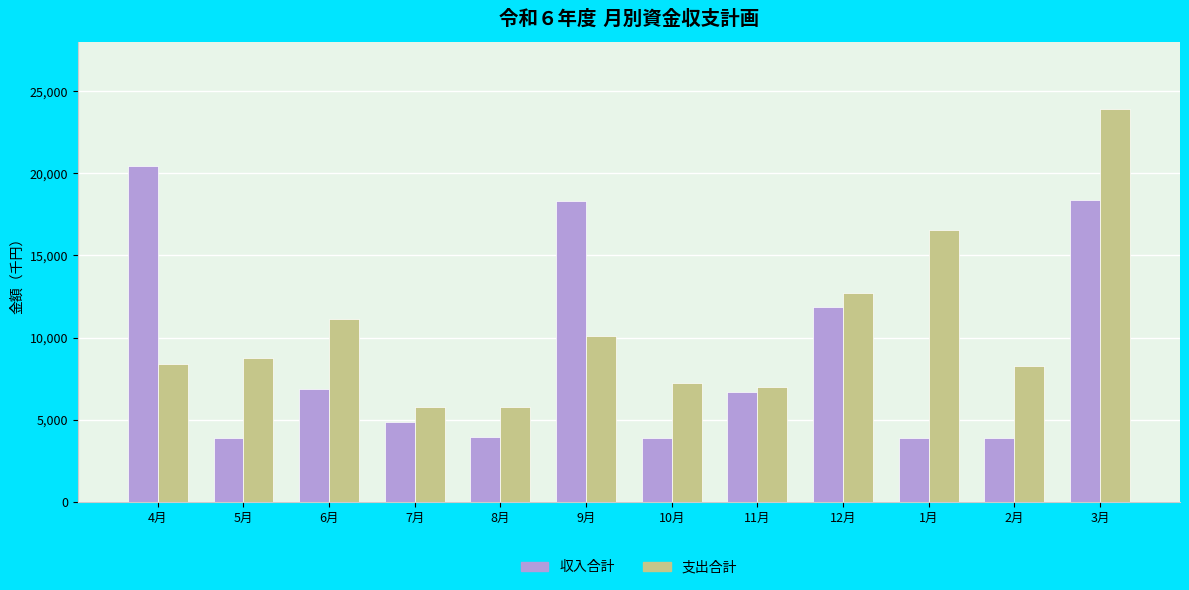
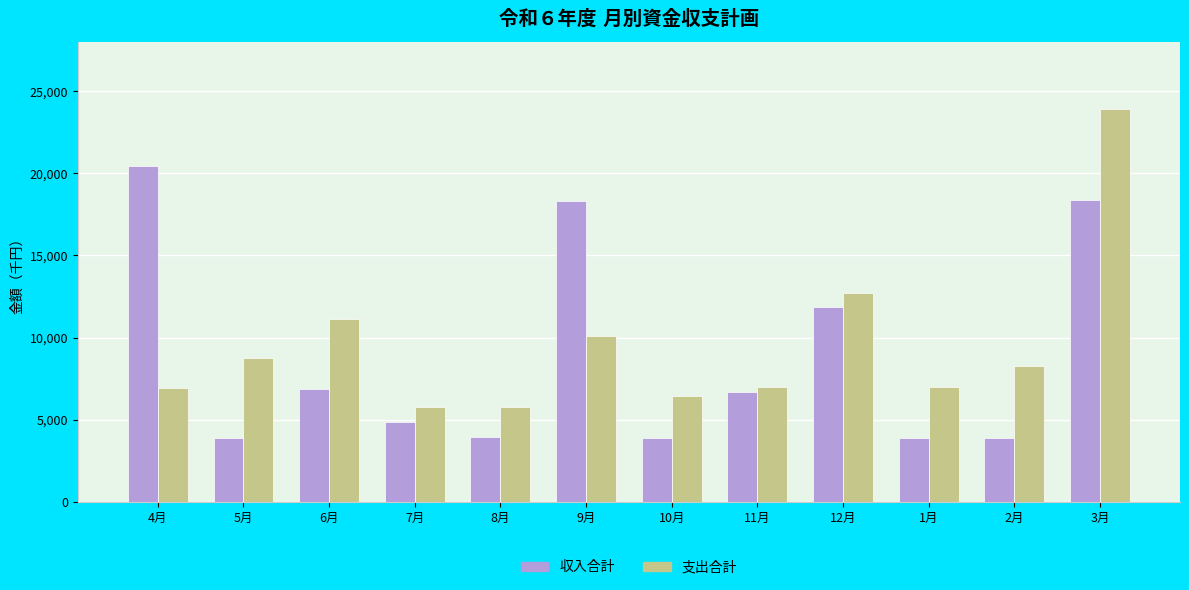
  {
    "収入合計": {
      "4月": "20,400",
      "5月": "3,900",
      "6月": "6,900",
      "7月": "4,900",
      "8月": "4,000",
      "9月": "18,300",
      "10月": "3,900",
      "11月": "6,700",
      "12月": "11,900",
      "1月": "3,900",
      "2月": "3,900",
      "3月": "18,400"
    },
    "支出合計": {
-     "4月": "8,400",
+     "4月": "6,900",
      "5月": "8,800",
      "6月": "11,100",
      "7月": "5,800",
      "8月": "5,800",
      "9月": "10,100",
-     "10月": "7,200",
+     "10月": "6,500",
      "11月": "7,000",
      "12月": "12,700",
-     "1月": "16,500",
+     "1月": "7,000",
      "2月": "8,300",
      "3月": "23,900"
    }
  }
